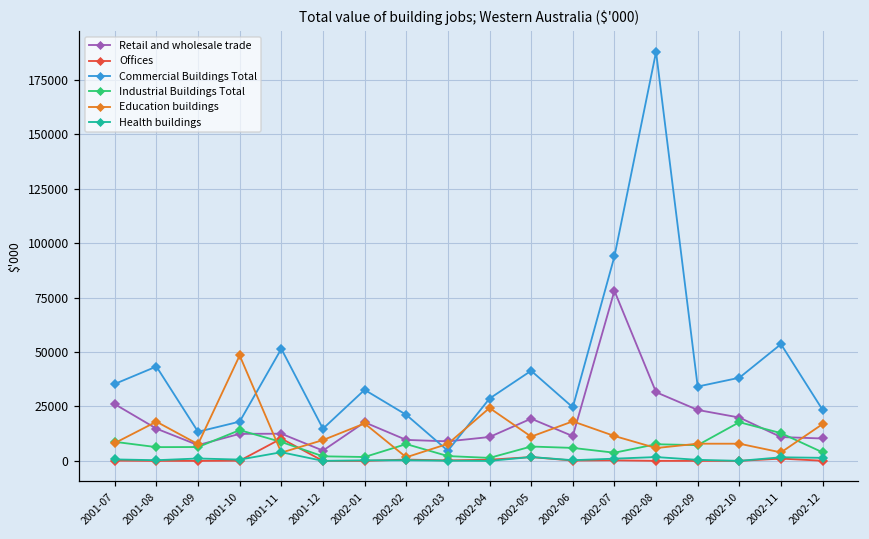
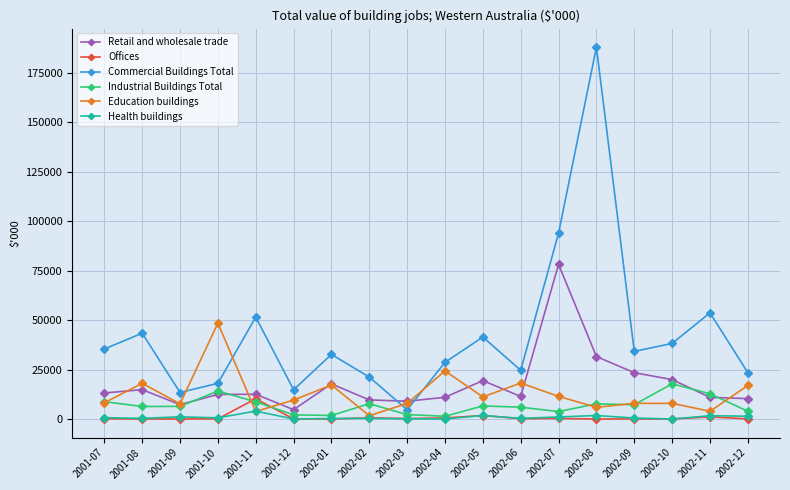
  {
    "Retail and wholesale trade": {
-     "2001-07": 26000,
+     "2001-07": 13000,
      "2001-08": 15000,
      "2001-10": 12000,
      "2001-11": 12000,
      "2001-12": 5000,
      "2002-02": 10000,
      "2002-04": 11000,
      "2002-05": 19000,
      "2002-06": 11000,
      "2002-07": 78000,
      "2002-08": 32000,
      "2002-09": 23000,
      "2002-10": 20000,
      "2002-11": 11000,
      "2002-12": 10000
    },
    "Commercial Buildings Total": {
      "2001-07": 35000,
      "2001-08": 43000,
      "2001-09": 13000,
      "2001-10": 18000,
      "2001-11": 51000,
      "2001-12": 15000,
      "2002-01": 33000,
      "2002-02": 21000,
      "2002-03": 5000,
      "2002-04": 29000,
      "2002-05": 41000,
      "2002-06": 25000,
      "2002-07": 94000,
      "2002-08": 188000,
      "2002-09": 34000,
      "2002-10": 38000,
      "2002-11": 54000,
      "2002-12": 23000
    }
  }
